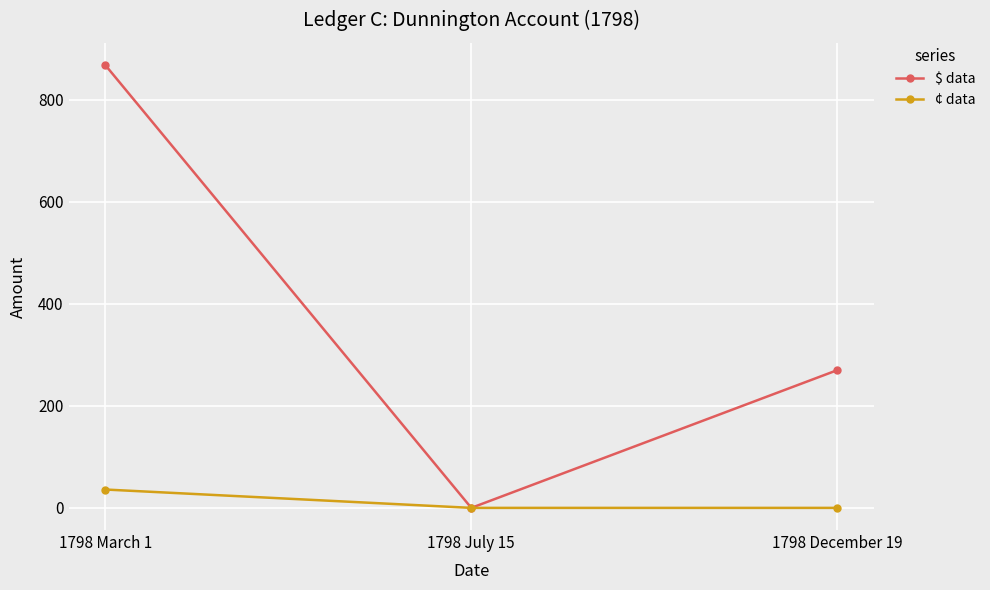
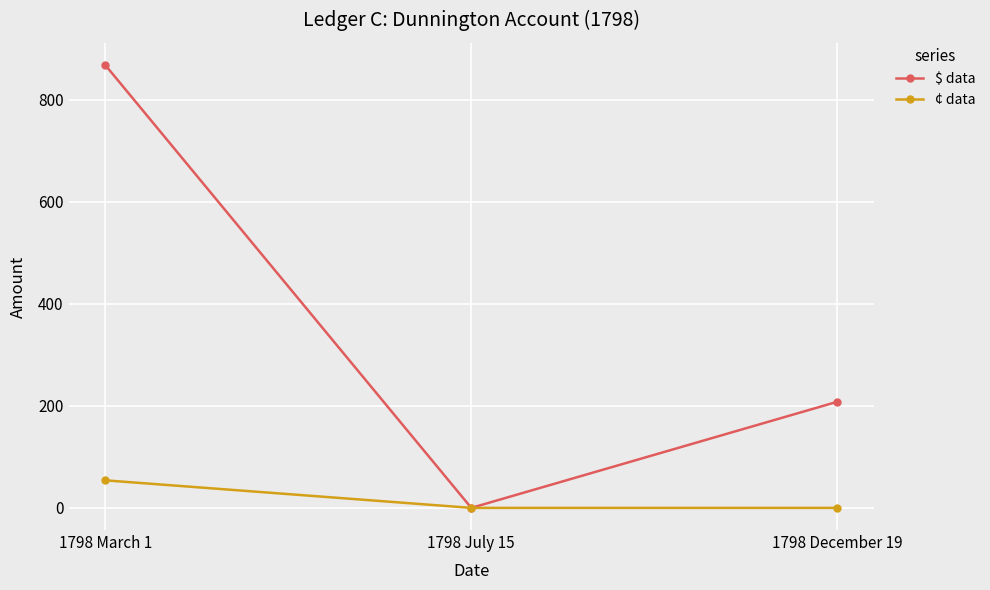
  {
    "$ data": {
      "1798 March 1": 870,
-     "1798 December 19": 270
+     "1798 December 19": 210
    },
    "¢ data": {
-     "1798 March 1": 40,
+     "1798 March 1": 50,
      "1798 December 19": 0
    }
  }
